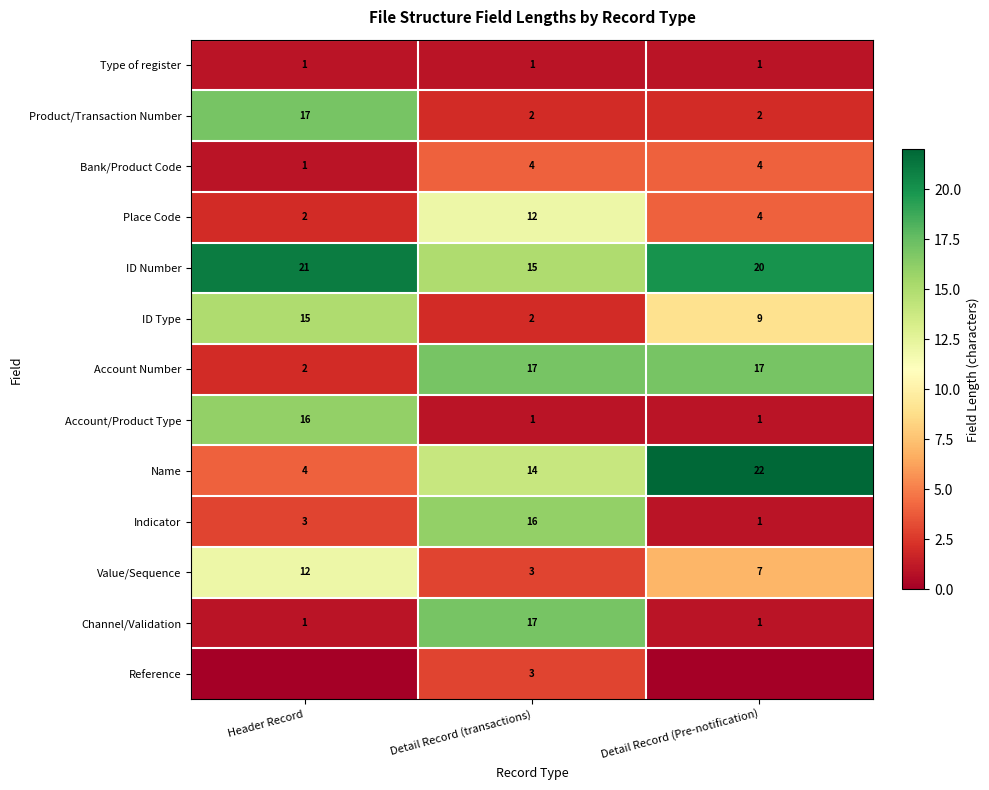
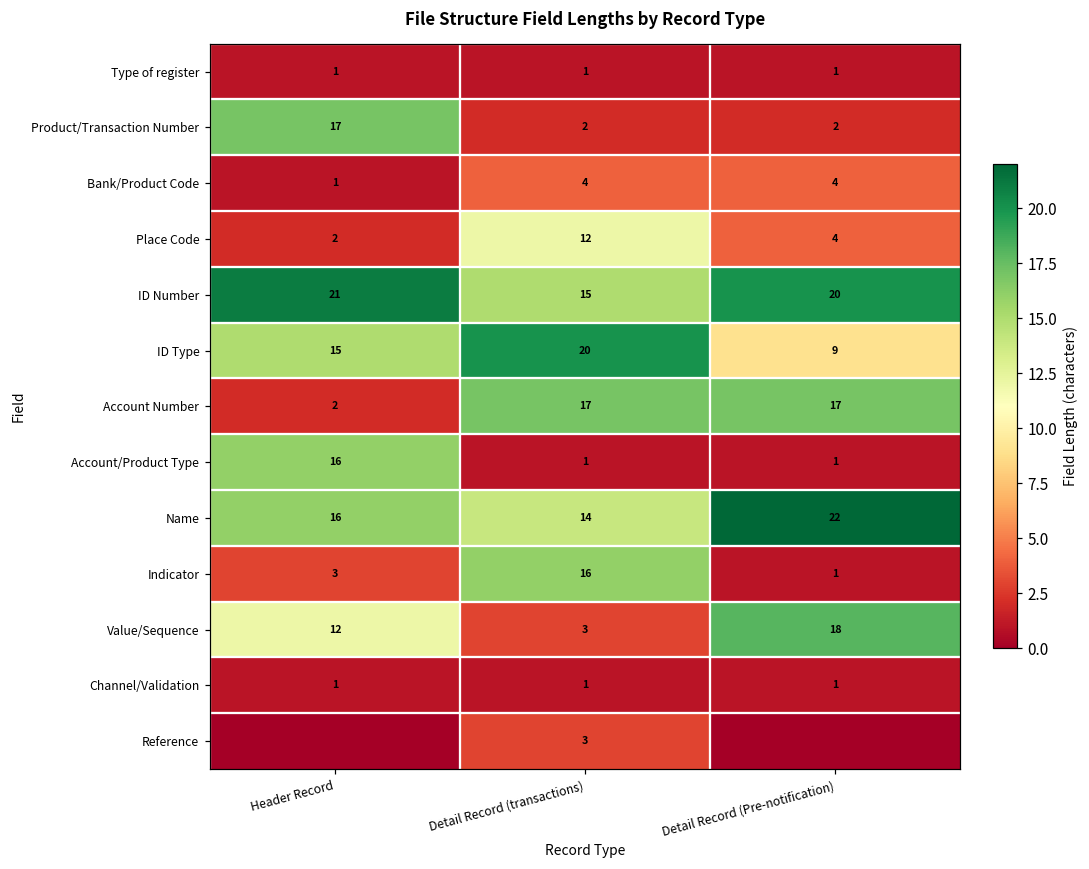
  {
    "Type of register": {
      "Header Record": 1,
      "Detail Record (transactions)": 1,
      "Detail Record (Pre-notification)": 1
    },
    "Product/Transaction Number": {
      "Header Record": 17,
      "Detail Record (transactions)": 2,
      "Detail Record (Pre-notification)": 2
    },
    "Bank/Product Code": {
      "Header Record": 1,
      "Detail Record (transactions)": 4,
      "Detail Record (Pre-notification)": 4
    },
    "Place Code": {
      "Header Record": 2,
      "Detail Record (transactions)": 12,
      "Detail Record (Pre-notification)": 4
    },
    "ID Number": {
      "Header Record": 21,
      "Detail Record (transactions)": 15,
      "Detail Record (Pre-notification)": 20
    },
    "ID Type": {
      "Header Record": 15,
-     "Detail Record (transactions)": 2,
+     "Detail Record (transactions)": 20,
      "Detail Record (Pre-notification)": 9
    },
    "Account Number": {
      "Header Record": 2,
      "Detail Record (transactions)": 17,
      "Detail Record (Pre-notification)": 17
    },
    "Account/Product Type": {
      "Header Record": 16,
      "Detail Record (transactions)": 1,
      "Detail Record (Pre-notification)": 1
    },
    "Name": {
-     "Header Record": 4,
+     "Header Record": 16,
      "Detail Record (transactions)": 14,
      "Detail Record (Pre-notification)": 22
    },
    "Indicator": {
      "Header Record": 3,
      "Detail Record (transactions)": 16,
      "Detail Record (Pre-notification)": 1
    },
    "Value/Sequence": {
      "Header Record": 12,
      "Detail Record (transactions)": 3,
-     "Detail Record (Pre-notification)": 7
+     "Detail Record (Pre-notification)": 18
    },
    "Channel/Validation": {
      "Header Record": 1,
-     "Detail Record (transactions)": 17,
+     "Detail Record (transactions)": 1,
      "Detail Record (Pre-notification)": 1
    },
    "Reference": {
      "Detail Record (transactions)": 3
    }
  }
